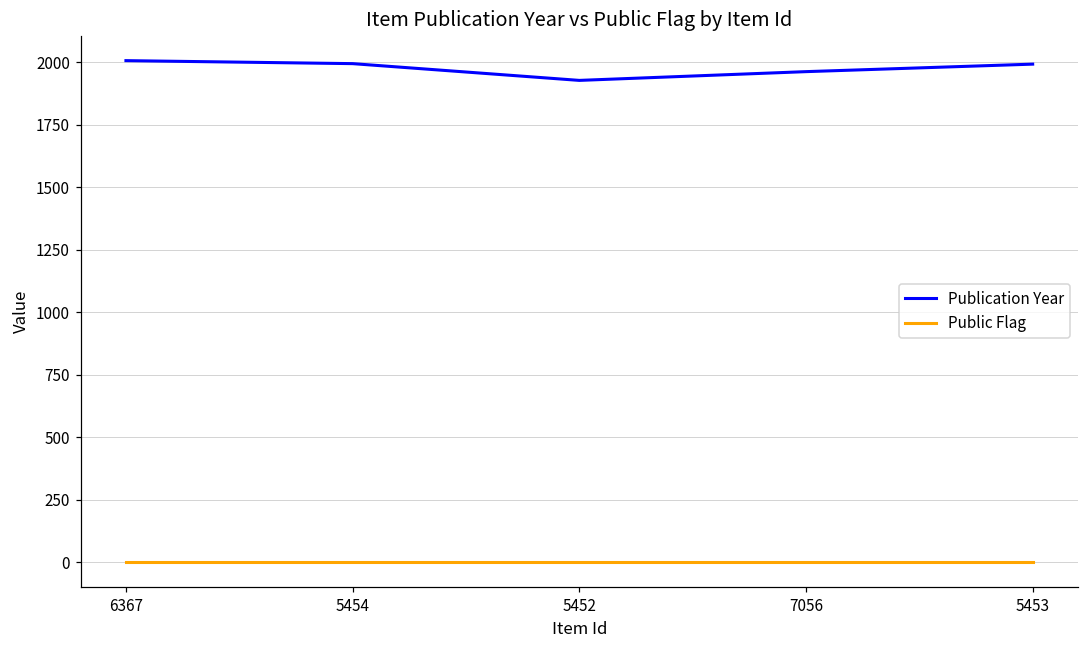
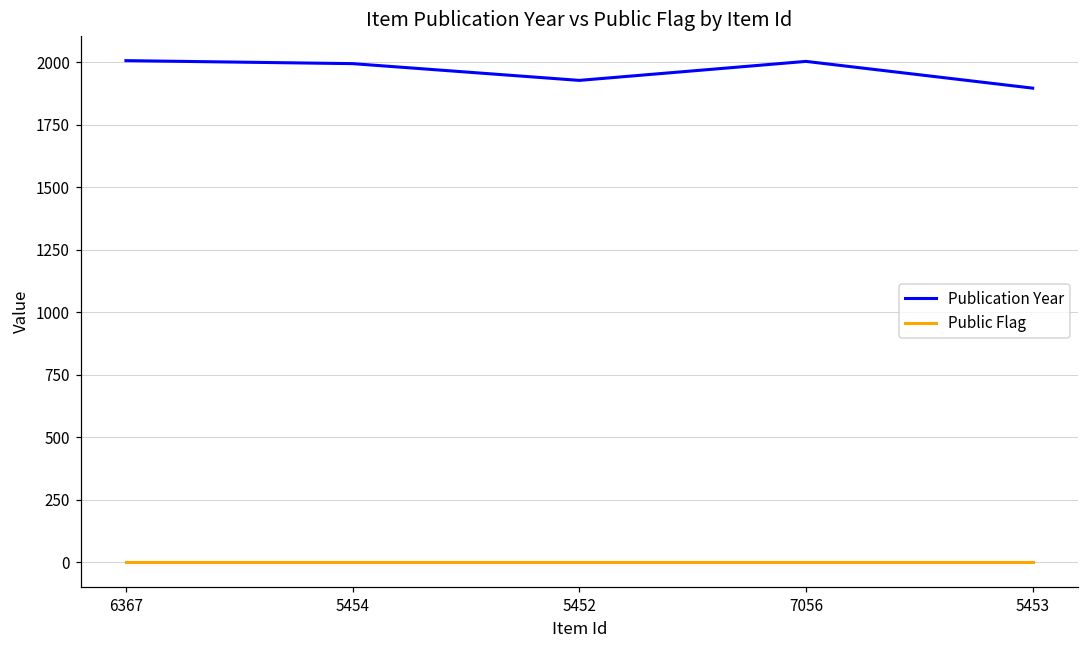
  {
    "Publication Year": {
      "6367": 2010,
      "5454": 1990,
      "5452": 1930,
-     "7056": 1960,
-     "5453": 1990
+     "7056": 2000,
+     "5453": 1900
    },
    "Public Flag": {
      "6367": 0,
      "5454": 0,
      "5452": 0,
      "7056": 0,
      "5453": 0
    }
  }
